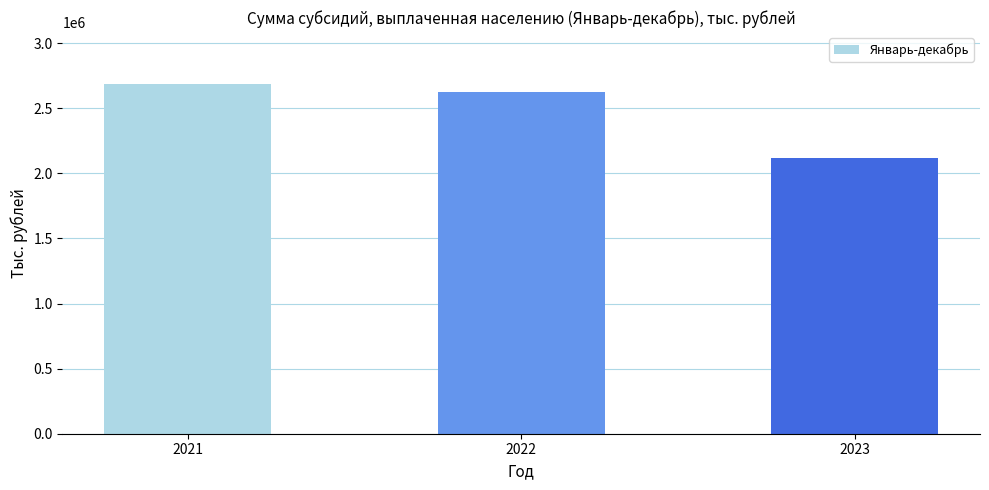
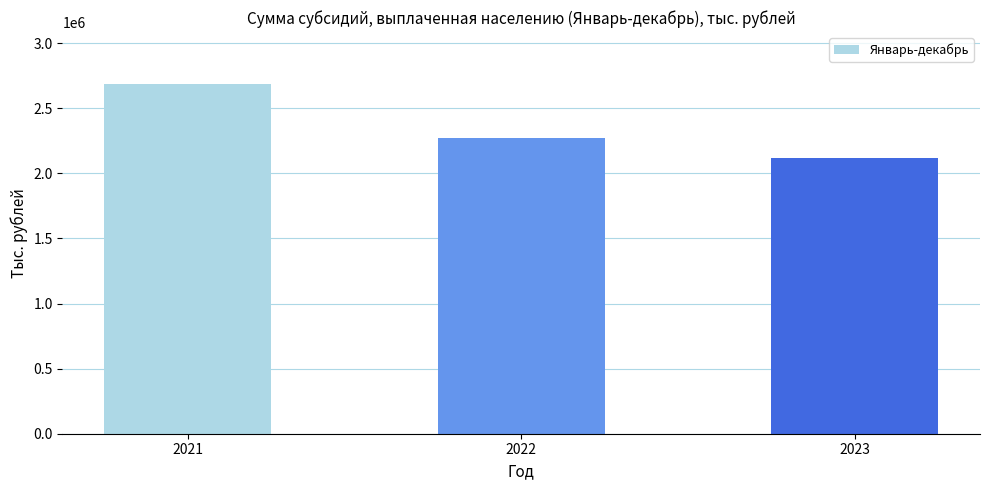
  {
    "2021": 2680000,
-   "2022": 2620000,
+   "2022": 2270000,
    "2023": 2120000
  }
